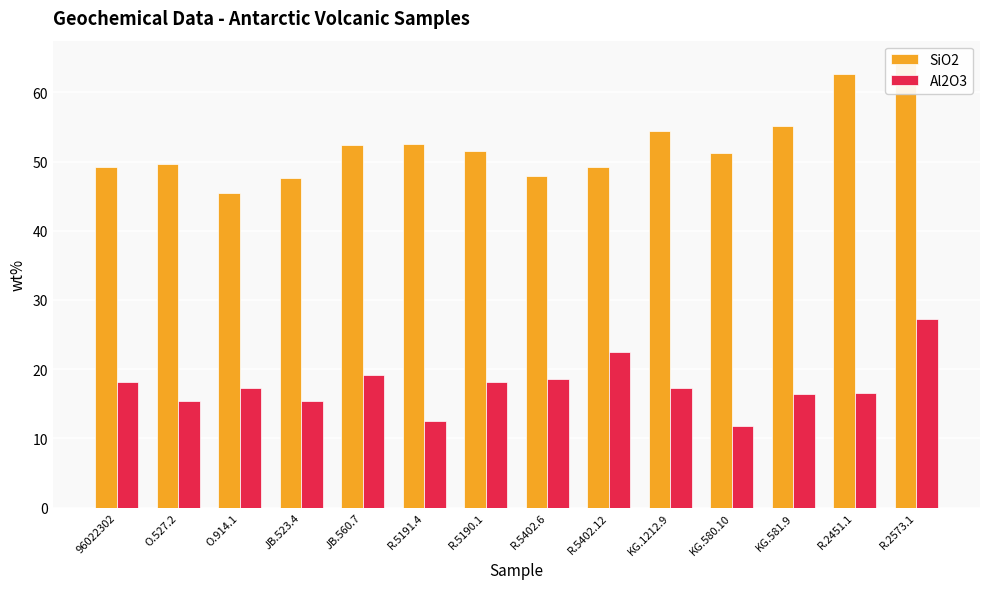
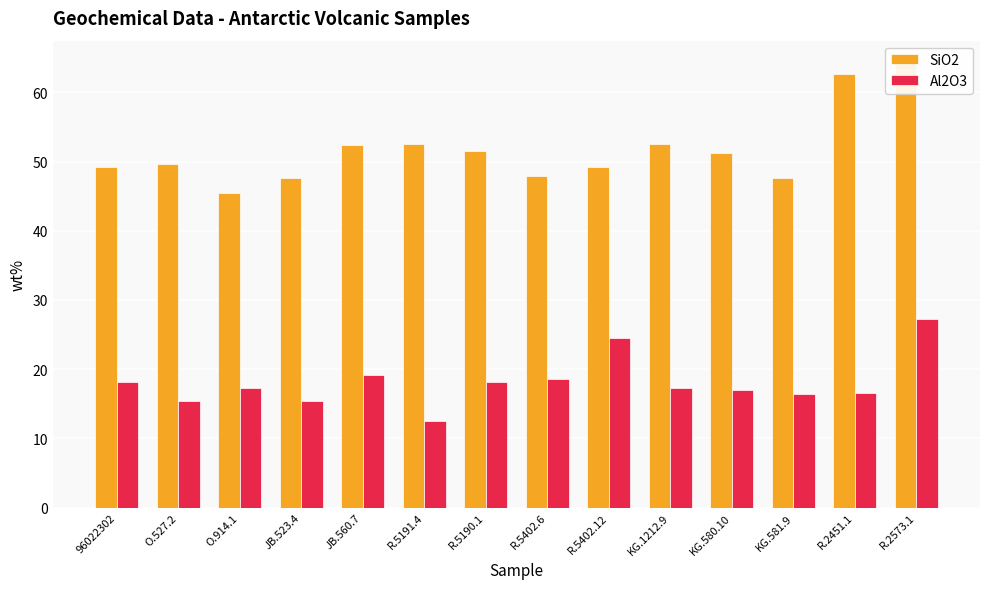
  {
    "SiO2": {
      "96022302": 49,
      "O.527.2": 50,
      "O.914.1": 46,
      "JB.523.4": 48,
      "JB.560.7": 52,
      "R.5191.4": 53,
      "R.5190.1": 51,
      "R.5402.6": 48,
      "R.5402.12": 49,
-     "KG.1212.9": 54,
+     "KG.1212.9": 53,
      "KG.580.10": 51,
-     "KG.581.9": 55,
+     "KG.581.9": 48,
      "R.2451.1": 63
    },
    "Al2O3": {
      "96022302": 18,
      "O.527.2": 15,
      "O.914.1": 17,
      "JB.523.4": 15,
      "JB.560.7": 19,
      "R.5191.4": 12,
      "R.5190.1": 18,
      "R.5402.6": 19,
-     "R.5402.12": 22,
+     "R.5402.12": 25,
      "KG.1212.9": 17,
-     "KG.580.10": 12,
+     "KG.580.10": 17,
      "KG.581.9": 16,
      "R.2451.1": 17,
      "R.2573.1": 27
    }
  }
